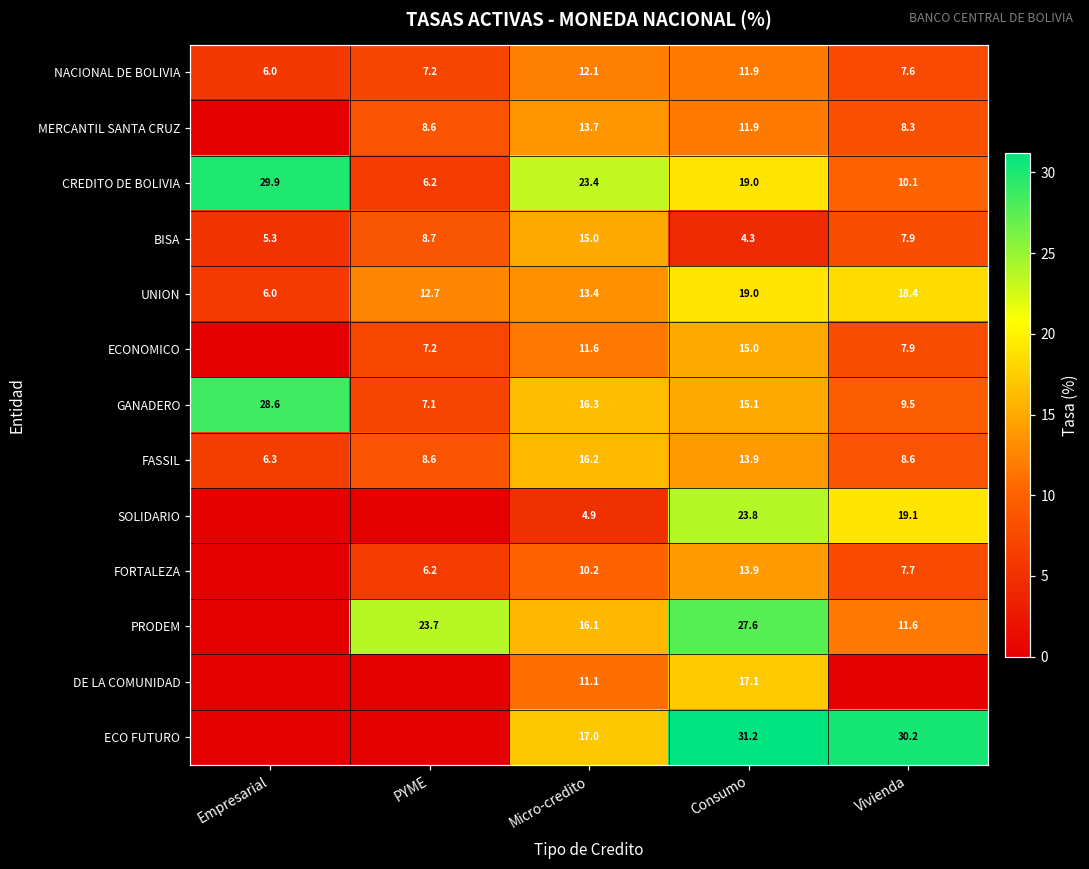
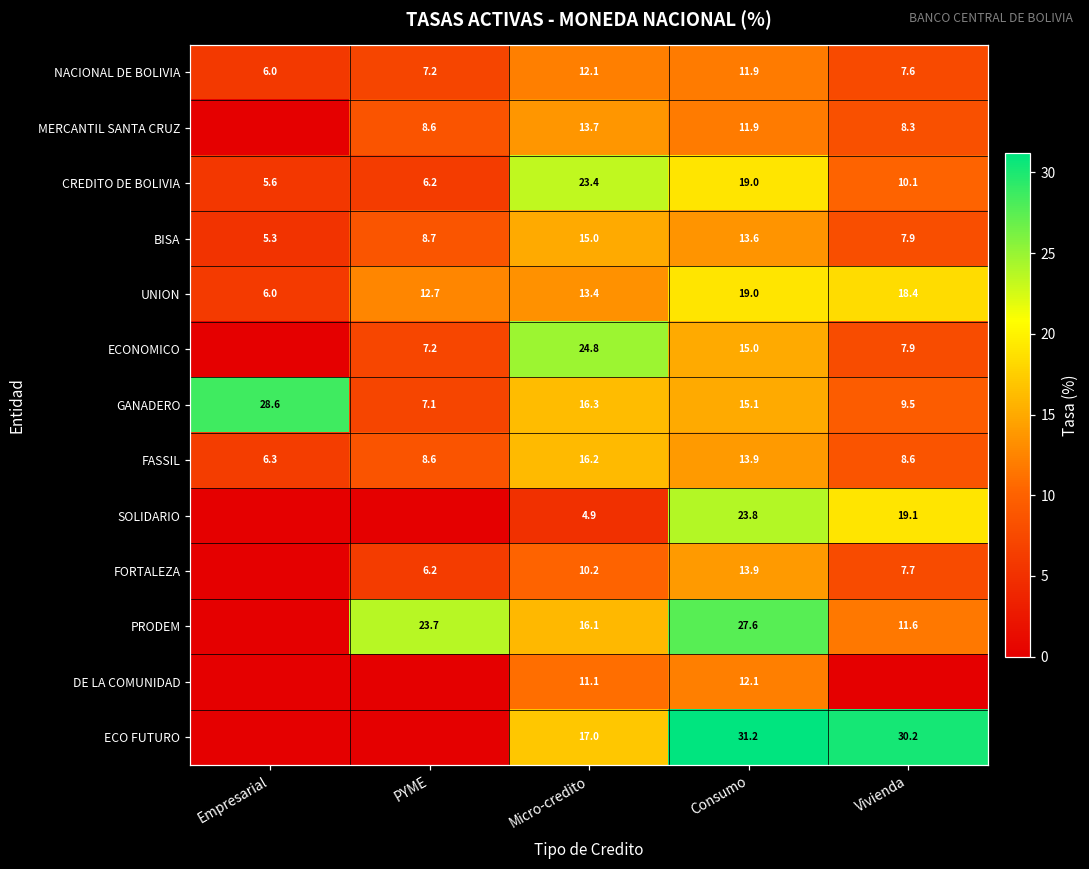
  {
    "NACIONAL DE BOLIVIA": {
      "Empresarial": 6.0,
      "PYME": 7.2,
      "Micro-credito": 12.1,
      "Consumo": 11.9,
      "Vivienda": 7.6
    },
    "MERCANTIL SANTA CRUZ": {
      "PYME": 8.6,
      "Micro-credito": 13.7,
      "Consumo": 11.9,
      "Vivienda": 8.3
    },
    "CREDITO DE BOLIVIA": {
-     "Empresarial": 29.9,
+     "Empresarial": 5.6,
      "PYME": 6.2,
      "Micro-credito": 23.4,
      "Consumo": 19.0,
      "Vivienda": 10.1
    },
    "BISA": {
      "Empresarial": 5.3,
      "PYME": 8.7,
      "Micro-credito": 15.0,
-     "Consumo": 4.3,
+     "Consumo": 13.6,
      "Vivienda": 7.9
    },
    "UNION": {
      "Empresarial": 6.0,
      "PYME": 12.7,
      "Micro-credito": 13.4,
      "Consumo": 19.0,
      "Vivienda": 18.4
    },
    "ECONOMICO": {
      "PYME": 7.2,
-     "Micro-credito": 11.6,
+     "Micro-credito": 24.8,
      "Consumo": 15.0,
      "Vivienda": 7.9
    },
    "GANADERO": {
      "Empresarial": 28.6,
      "PYME": 7.1,
      "Micro-credito": 16.3,
      "Consumo": 15.1,
      "Vivienda": 9.5
    },
    "FASSIL": {
      "Empresarial": 6.3,
      "PYME": 8.6,
      "Micro-credito": 16.2,
      "Consumo": 13.9,
      "Vivienda": 8.6
    },
    "SOLIDARIO": {
      "Micro-credito": 4.9,
      "Consumo": 23.8,
      "Vivienda": 19.1
    },
    "FORTALEZA": {
      "PYME": 6.2,
      "Micro-credito": 10.2,
      "Consumo": 13.9,
      "Vivienda": 7.7
    },
    "PRODEM": {
      "PYME": 23.7,
      "Micro-credito": 16.1,
      "Consumo": 27.6,
      "Vivienda": 11.6
    },
    "DE LA COMUNIDAD": {
      "Micro-credito": 11.1,
-     "Consumo": 17.1
+     "Consumo": 12.1
    },
    "ECO FUTURO": {
      "Micro-credito": 17.0,
      "Consumo": 31.2,
      "Vivienda": 30.2
    }
  }
